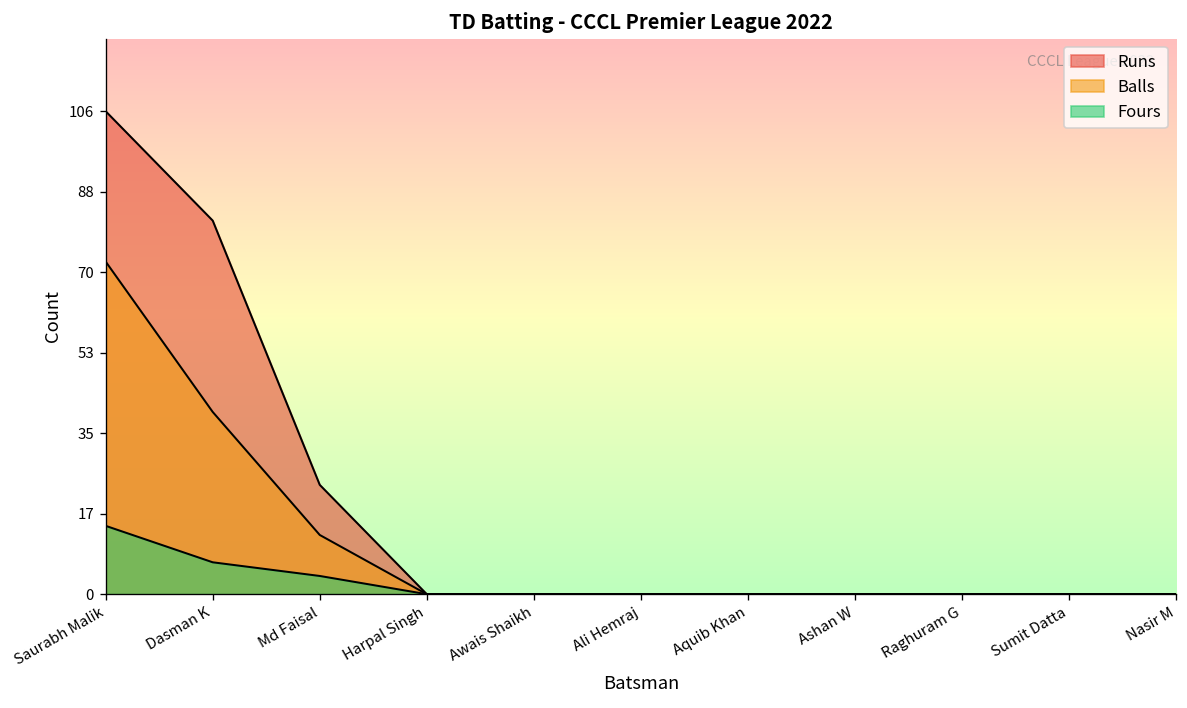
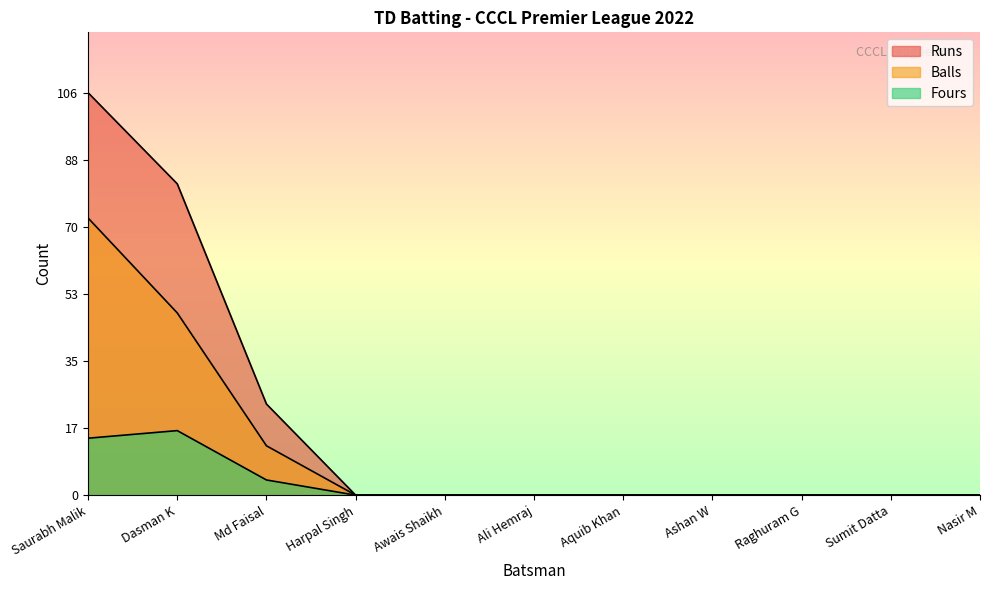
  {
    "Runs": {
      "Saurabh Malik": 106,
      "Dasman K": 82,
      "Md Faisal": 24
    },
    "Balls": {
      "Saurabh Malik": 73,
-     "Dasman K": 40,
+     "Dasman K": 48,
      "Md Faisal": 13
    },
    "Fours": {
      "Saurabh Malik": 15,
-     "Dasman K": 7,
+     "Dasman K": 17,
      "Md Faisal": 4
    }
  }
